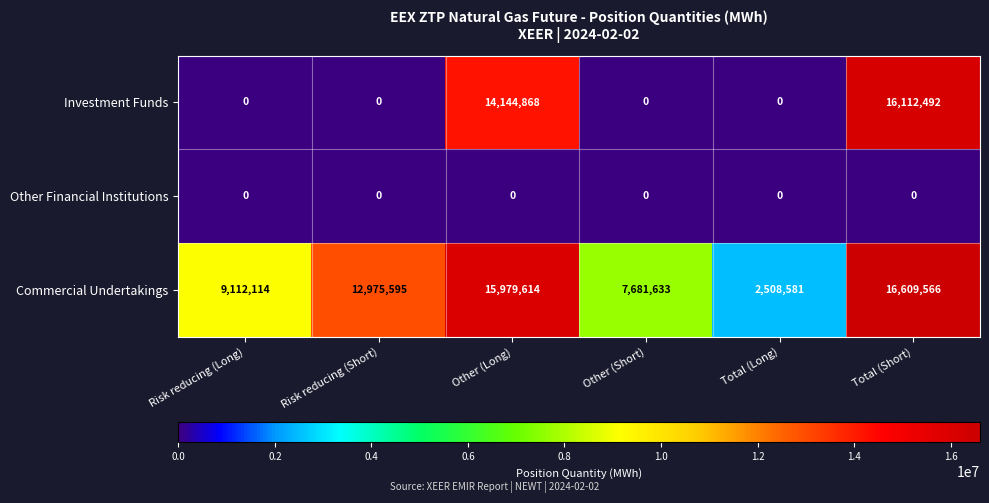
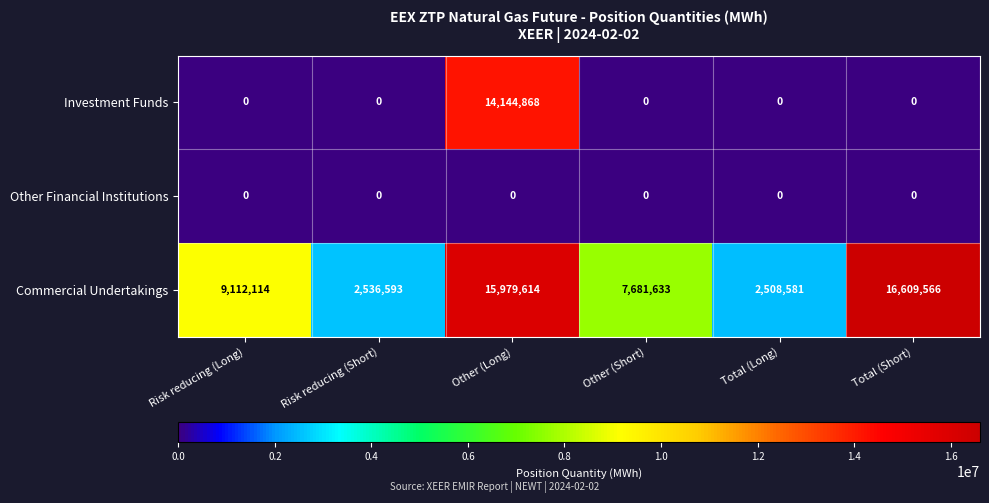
  {
    "Investment Funds": {
      "Risk reducing (Long)": "0",
      "Risk reducing (Short)": "0",
      "Other (Long)": "14,144,868",
      "Other (Short)": "0",
      "Total (Long)": "0",
-     "Total (Short)": "16,112,492"
+     "Total (Short)": "0"
    },
    "Other Financial Institutions": {
      "Risk reducing (Long)": "0",
      "Risk reducing (Short)": "0",
      "Other (Long)": "0",
      "Other (Short)": "0",
      "Total (Long)": "0",
      "Total (Short)": "0"
    },
    "Commercial Undertakings": {
      "Risk reducing (Long)": "9,112,114",
-     "Risk reducing (Short)": "12,975,595",
+     "Risk reducing (Short)": "2,536,593",
      "Other (Long)": "15,979,614",
      "Other (Short)": "7,681,633",
      "Total (Long)": "2,508,581",
      "Total (Short)": "16,609,566"
    }
  }
